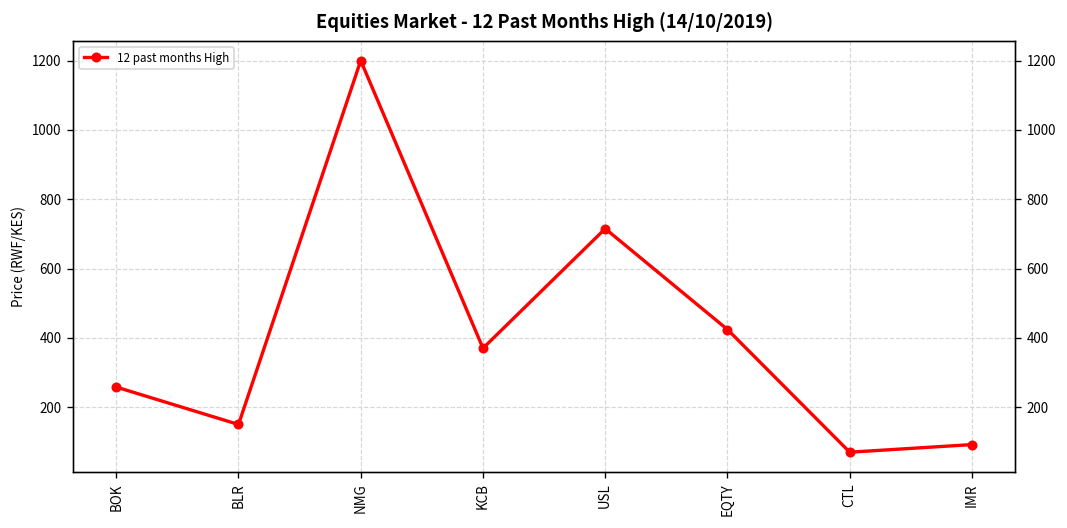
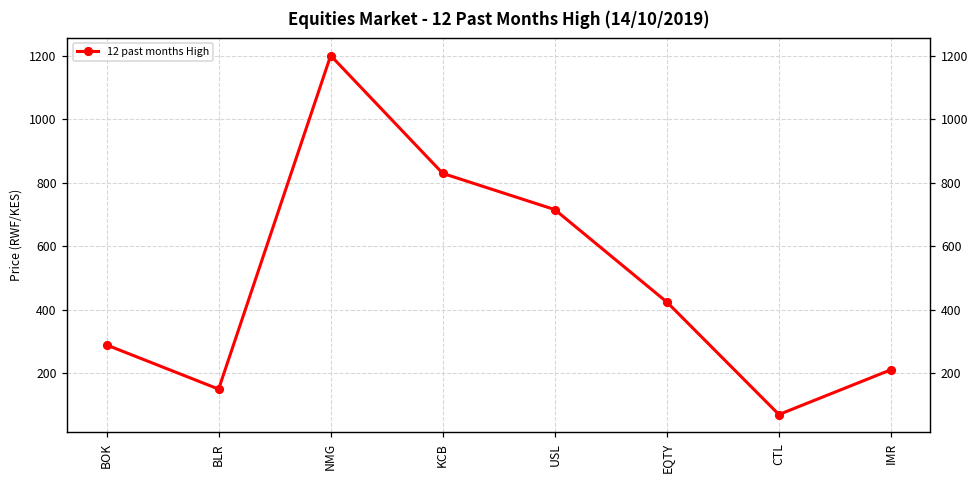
  {
-   "BOK": 260,
+   "BOK": 290,
    "BLR": 150,
    "NMG": 1200,
-   "KCB": 370,
+   "KCB": 830,
    "USL": 720,
    "EQTY": 420,
    "CTL": 70,
-   "IMR": 90
+   "IMR": 210
  }
